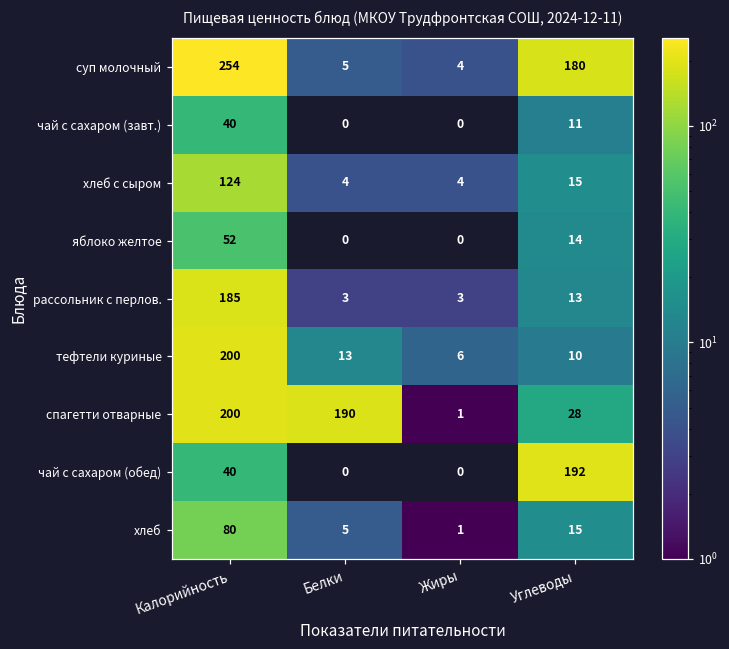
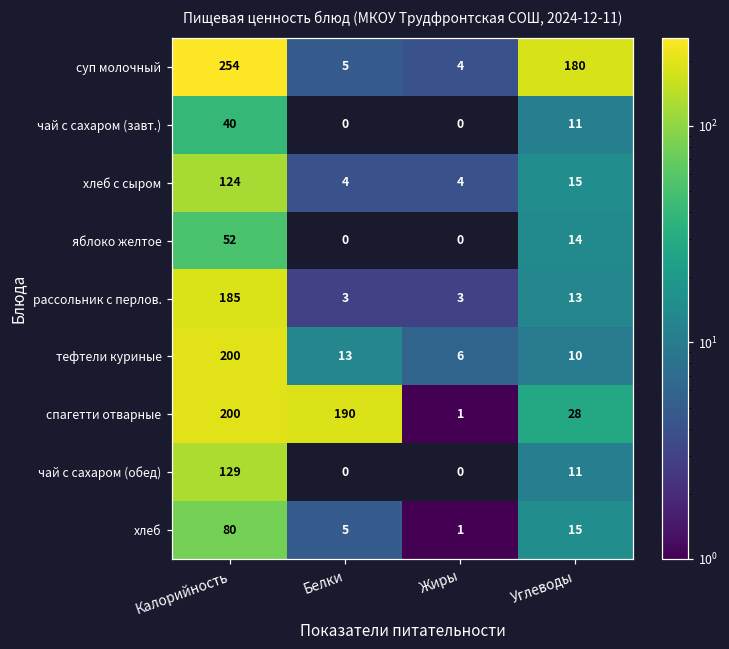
  {
    "суп молочный": {
      "Калорийность": 254,
      "Белки": 5,
      "Жиры": 4,
      "Углеводы": 180
    },
    "чай с сахаром (завт.)": {
      "Калорийность": 40,
      "Белки": 0,
      "Жиры": 0,
      "Углеводы": 11
    },
    "хлеб с сыром": {
      "Калорийность": 124,
      "Белки": 4,
      "Жиры": 4,
      "Углеводы": 15
    },
    "яблоко желтое": {
      "Калорийность": 52,
      "Белки": 0,
      "Жиры": 0,
      "Углеводы": 14
    },
    "рассольник с перлов.": {
      "Калорийность": 185,
      "Белки": 3,
      "Жиры": 3,
      "Углеводы": 13
    },
    "тефтели куриные": {
      "Калорийность": 200,
      "Белки": 13,
      "Жиры": 6,
      "Углеводы": 10
    },
    "спагетти отварные": {
      "Калорийность": 200,
      "Белки": 190,
      "Жиры": 1,
      "Углеводы": 28
    },
    "чай с сахаром (обед)": {
-     "Калорийность": 40,
+     "Калорийность": 129,
      "Белки": 0,
      "Жиры": 0,
-     "Углеводы": 192
+     "Углеводы": 11
    },
    "хлеб": {
      "Калорийность": 80,
      "Белки": 5,
      "Жиры": 1,
      "Углеводы": 15
    }
  }
